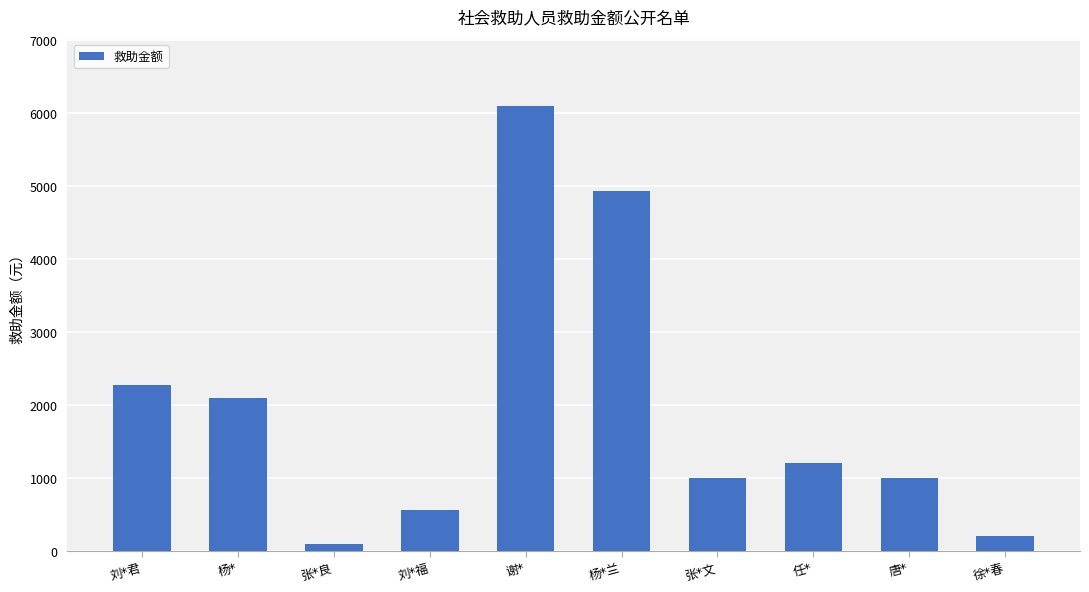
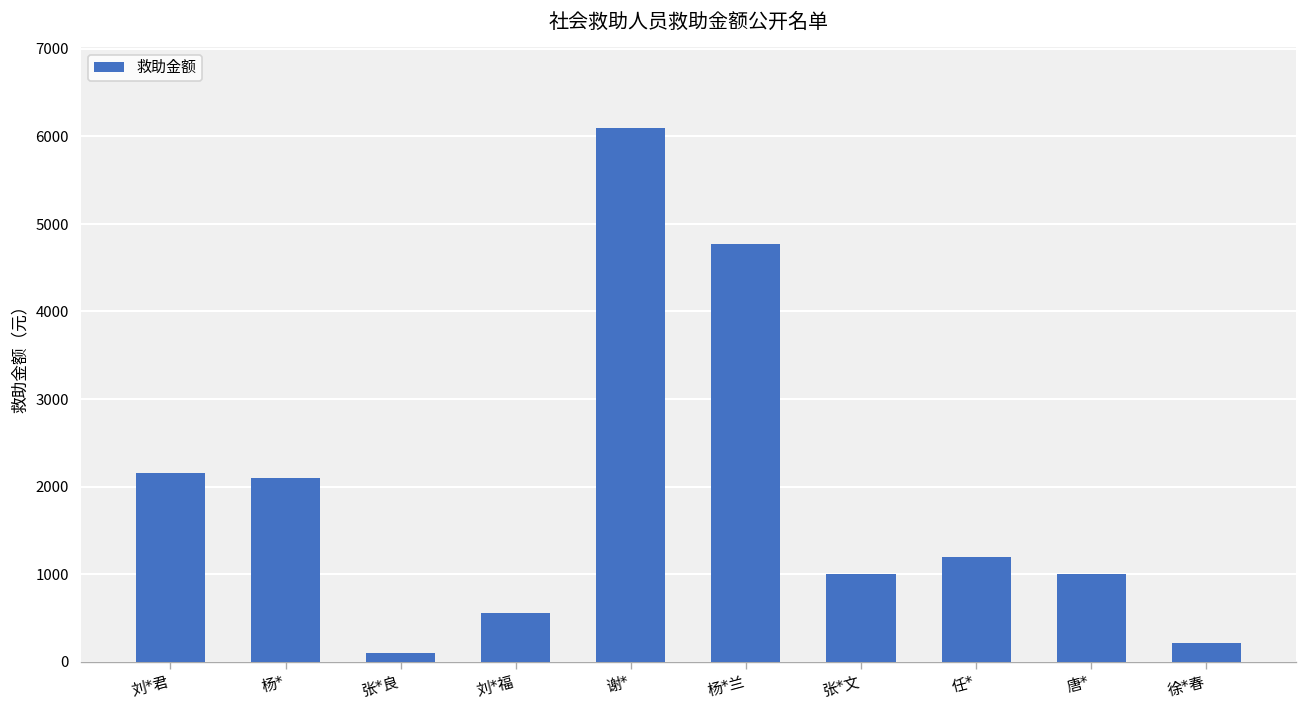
  {
-   "刘*君": 2300,
+   "刘*君": 2200,
    "杨*": 2100,
    "张*良": 100,
    "刘*福": 600,
    "谢*": 6100,
-   "杨*兰": 4900,
+   "杨*兰": 4800,
    "张*文": 1000,
    "任*": 1200,
    "唐*": 1000,
    "徐*春": 200
  }
